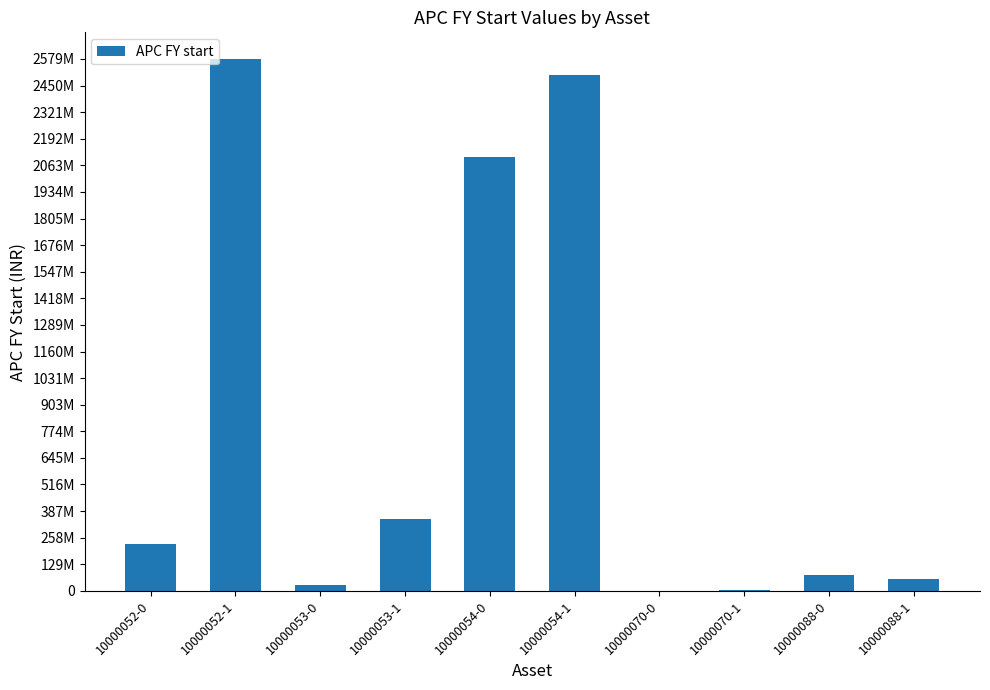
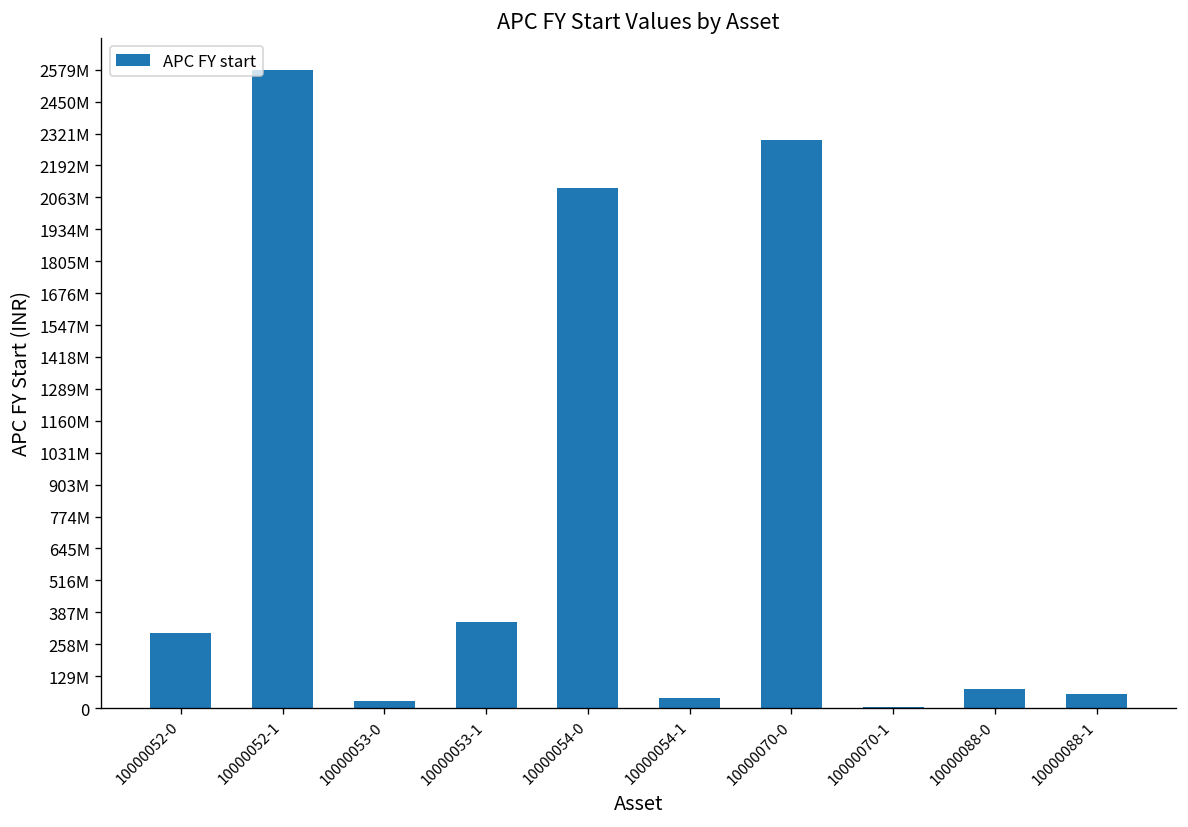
  {
-   "10000052-0": 230000000,
+   "10000052-0": 300000000,
    "10000052-1": 2580000000,
    "10000053-0": 30000000,
    "10000053-1": 350000000,
    "10000054-0": 2100000000,
-   "10000054-1": 2500000000,
-   "10000070-0": 0,
+   "10000054-1": 40000000,
+   "10000070-0": 2300000000,
    "10000088-0": 80000000,
    "10000088-1": 60000000
  }
